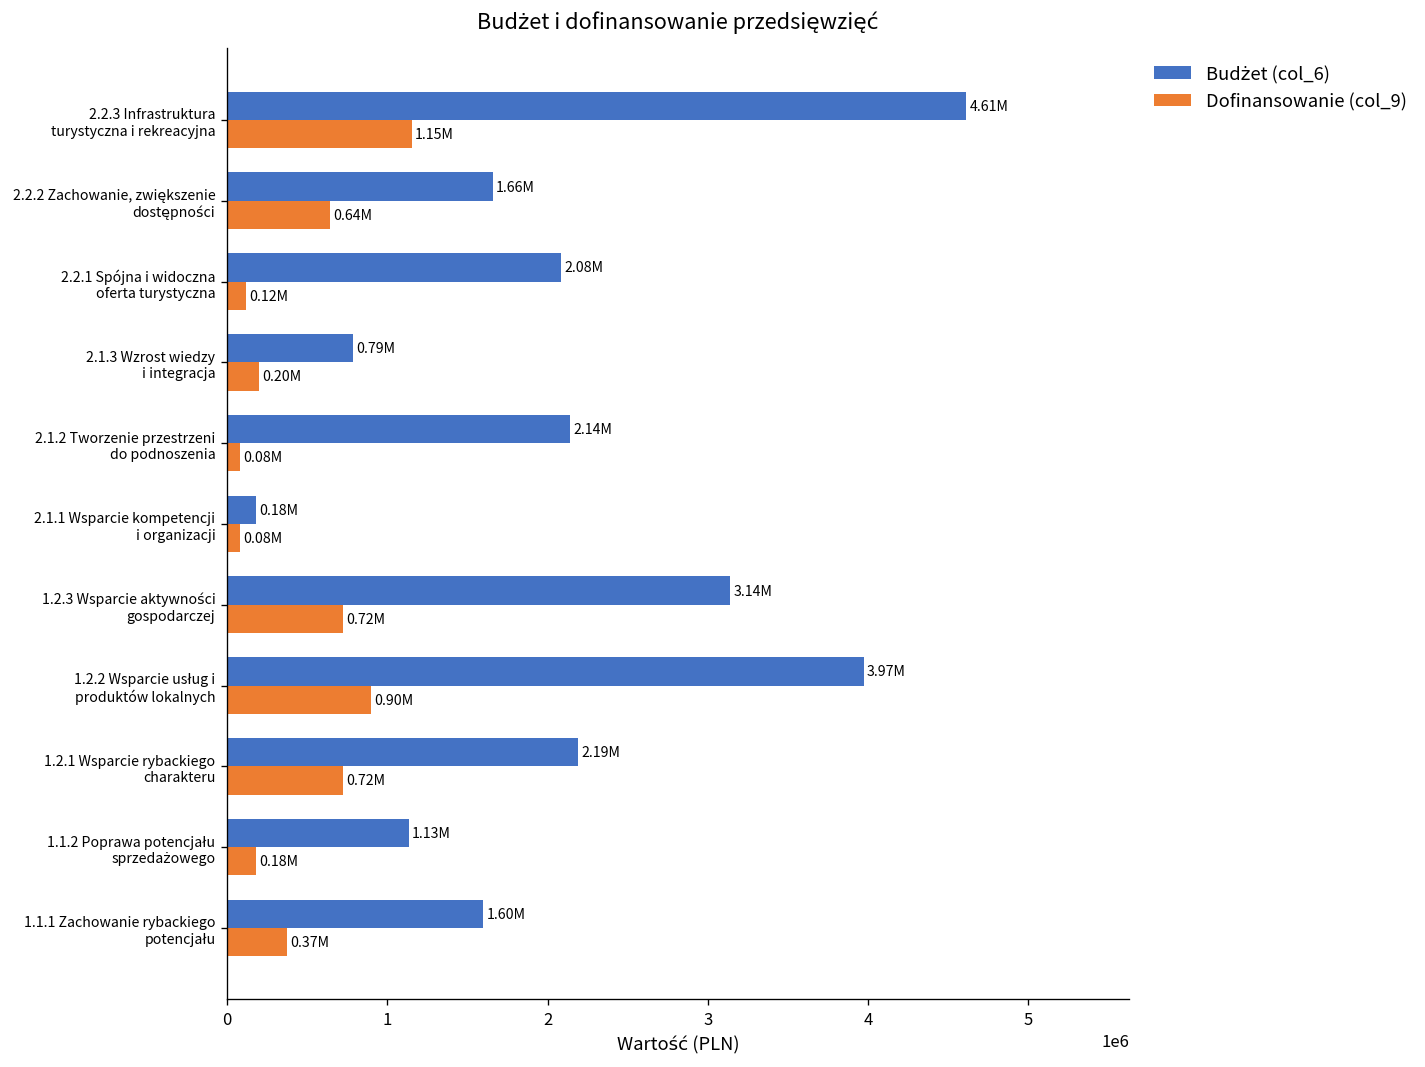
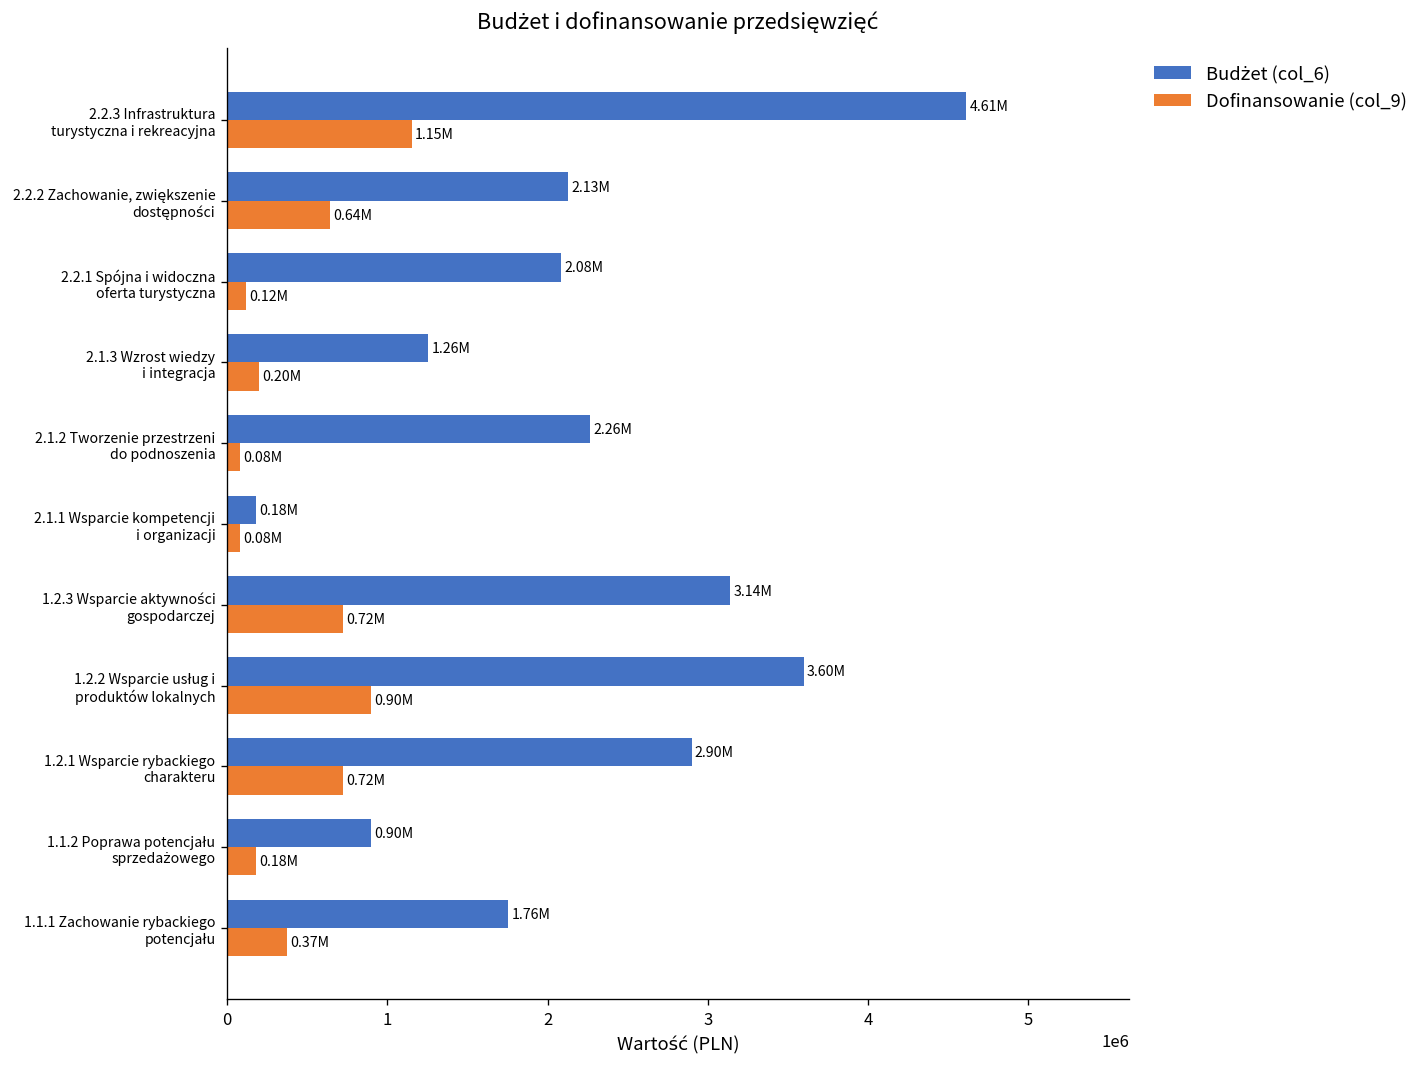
  {
    "Budżet (col_6)": {
      "2.2.3 Infrastruktura turystyczna i rekreacyjna": "4.61M",
-     "2.2.2 Zachowanie, zwiększenie dostępności": "1.66M",
+     "2.2.2 Zachowanie, zwiększenie dostępności": "2.13M",
      "2.2.1 Spójna i widoczna oferta turystyczna": "2.08M",
-     "2.1.3 Wzrost wiedzy i integracja": "0.79M",
-     "2.1.2 Tworzenie przestrzeni do podnoszenia": "2.14M",
+     "2.1.3 Wzrost wiedzy i integracja": "1.26M",
+     "2.1.2 Tworzenie przestrzeni do podnoszenia": "2.26M",
      "2.1.1 Wsparcie kompetencji i organizacji": "0.18M",
      "1.2.3 Wsparcie aktywności gospodarczej": "3.14M",
-     "1.2.2 Wsparcie usług i produktów lokalnych": "3.97M",
-     "1.2.1 Wsparcie rybackiego charakteru": "2.19M",
-     "1.1.2 Poprawa potencjału sprzedażowego": "1.13M",
-     "1.1.1 Zachowanie rybackiego potencjału": "1.60M"
+     "1.2.2 Wsparcie usług i produktów lokalnych": "3.60M",
+     "1.2.1 Wsparcie rybackiego charakteru": "2.90M",
+     "1.1.2 Poprawa potencjału sprzedażowego": "0.90M",
+     "1.1.1 Zachowanie rybackiego potencjału": "1.76M"
    },
    "Dofinansowanie (col_9)": {
      "2.2.3 Infrastruktura turystyczna i rekreacyjna": "1.15M",
      "2.2.2 Zachowanie, zwiększenie dostępności": "0.64M",
      "2.2.1 Spójna i widoczna oferta turystyczna": "0.12M",
      "2.1.3 Wzrost wiedzy i integracja": "0.20M",
      "2.1.2 Tworzenie przestrzeni do podnoszenia": "0.08M",
      "2.1.1 Wsparcie kompetencji i organizacji": "0.08M",
      "1.2.3 Wsparcie aktywności gospodarczej": "0.72M",
      "1.2.2 Wsparcie usług i produktów lokalnych": "0.90M",
      "1.2.1 Wsparcie rybackiego charakteru": "0.72M",
      "1.1.2 Poprawa potencjału sprzedażowego": "0.18M",
      "1.1.1 Zachowanie rybackiego potencjału": "0.37M"
    }
  }
